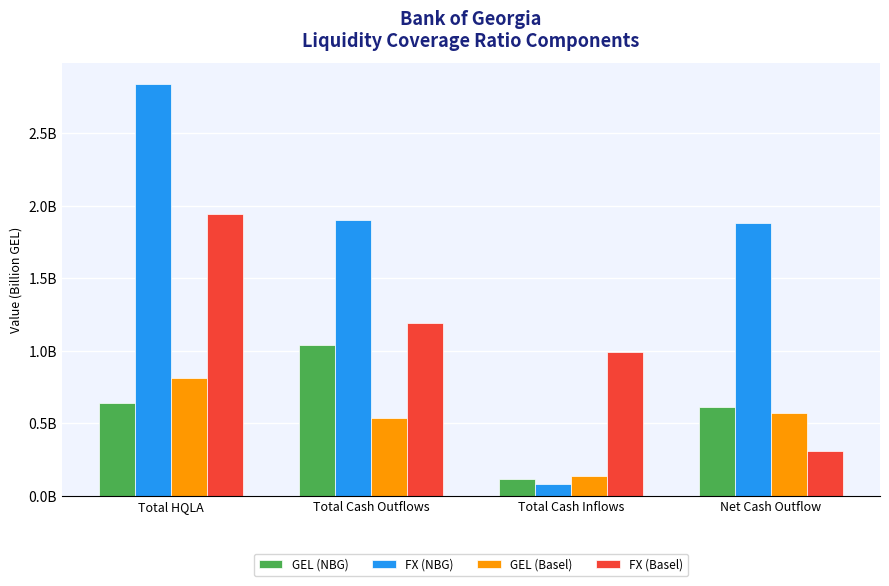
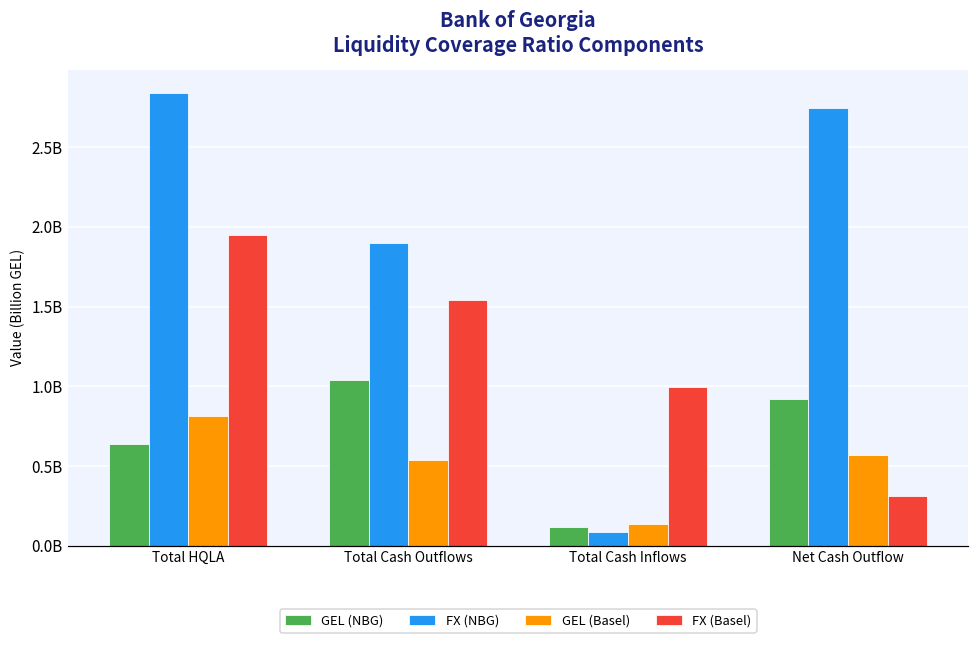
  {
    "GEL (NBG)": {
      "Total HQLA": 640000000,
      "Total Cash Outflows": 1040000000,
      "Total Cash Inflows": 120000000,
-     "Net Cash Outflow": 620000000
+     "Net Cash Outflow": 920000000
    },
    "FX (NBG)": {
      "Total HQLA": 2840000000,
      "Total Cash Outflows": 1900000000,
      "Total Cash Inflows": 80000000,
-     "Net Cash Outflow": 1880000000
+     "Net Cash Outflow": 2740000000
    },
    "GEL (Basel)": {
      "Total HQLA": 820000000,
      "Total Cash Outflows": 540000000,
      "Total Cash Inflows": 140000000,
      "Net Cash Outflow": 570000000
    },
    "FX (Basel)": {
      "Total HQLA": 1950000000,
-     "Total Cash Outflows": 1190000000,
+     "Total Cash Outflows": 1540000000,
      "Total Cash Inflows": 990000000,
      "Net Cash Outflow": 310000000
    }
  }
